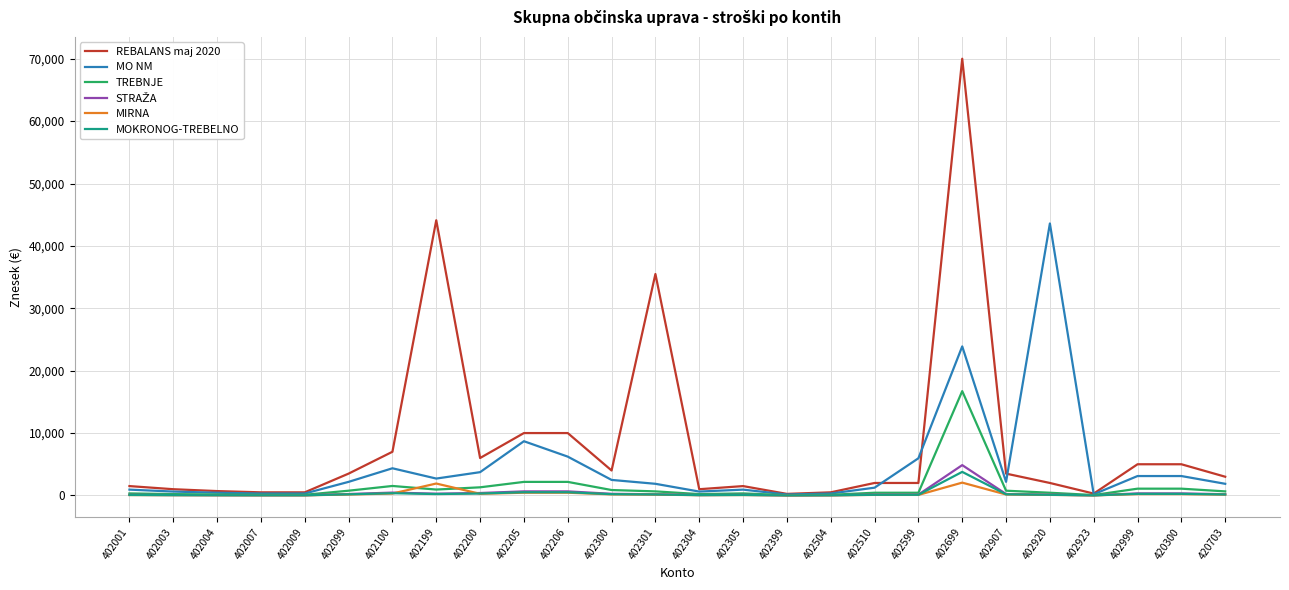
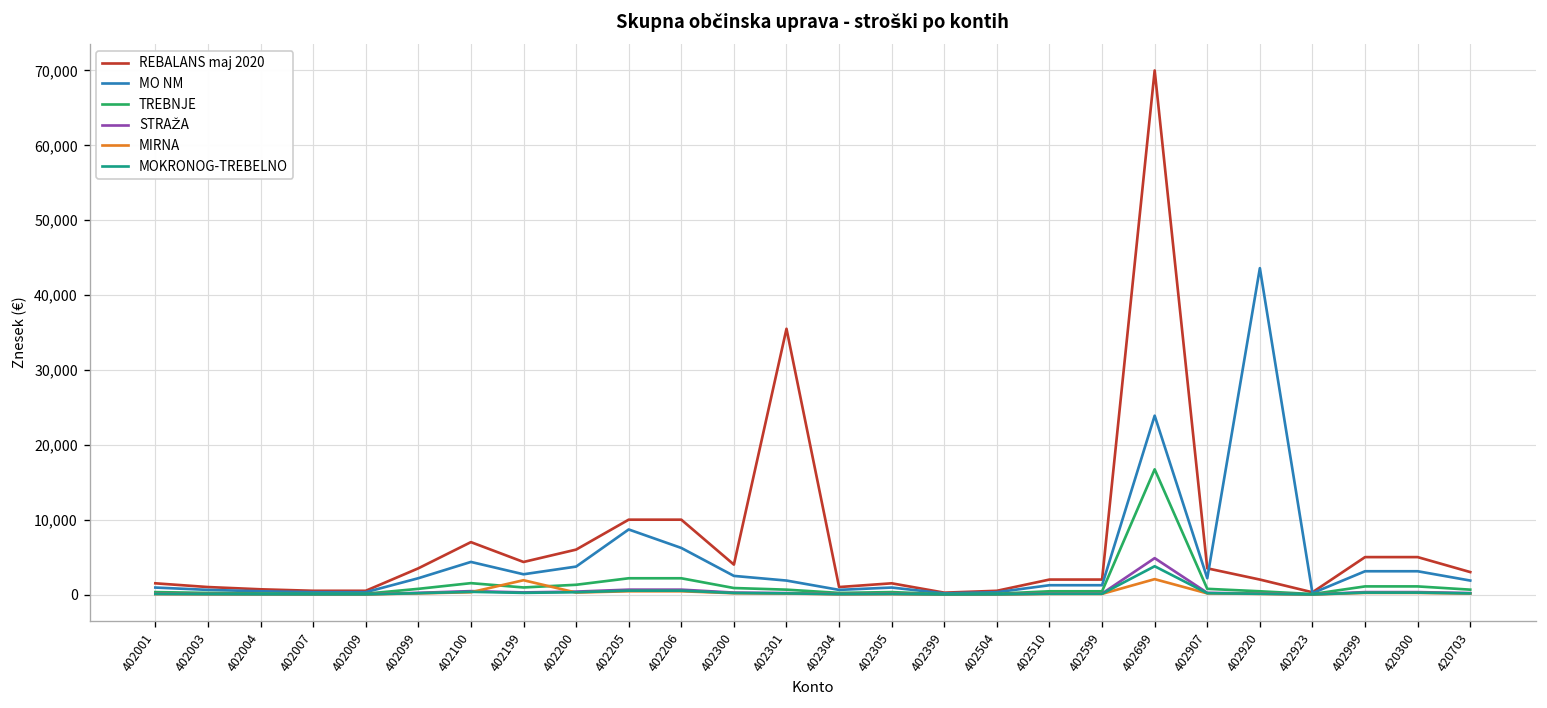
  {
    "REBALANS maj 2020": {
      "402001": "2,000",
      "402099": "4,000",
      "402100": "7,000",
-     "402199": "44,000",
+     "402199": "4,000",
      "402200": "6,000",
      "402205": "10,000",
      "402206": "10,000",
      "402300": "4,000",
      "402301": "35,000",
      "402305": "2,000",
      "402510": "2,000",
      "402599": "2,000",
      "402699": "70,000",
      "402907": "4,000",
      "402920": "2,000",
      "402999": "5,000",
      "420300": "5,000",
      "420703": "3,000"
    },
    "MO NM": {
      "402001": "1,000",
      "402099": "2,000",
      "402100": "4,000",
      "402199": "3,000",
      "402200": "4,000",
      "402205": "9,000",
      "402206": "6,000",
      "402300": "2,000",
      "402301": "2,000",
      "402305": "1,000",
      "402510": "1,000",
-     "402599": "6,000",
+     "402599": "1,000",
      "402699": "24,000",
      "402907": "2,000",
      "402920": "44,000",
      "402999": "3,000",
      "420300": "3,000",
      "420703": "2,000"
    },
    "STRAŽA": {
      "402699": "5,000"
    },
    "MIRNA": {
      "402199": "2,000",
      "402699": "2,000"
    }
  }
